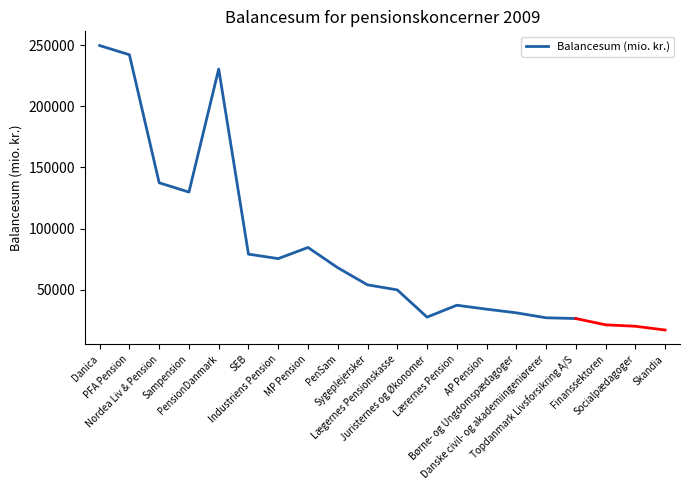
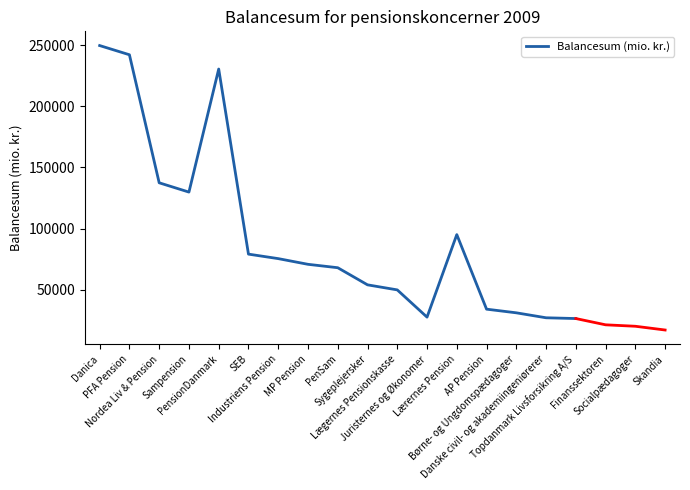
  {
    "Balancesum (mio. kr.)": {
      "Danica": 250000,
      "PFA Pension": 242000,
      "Nordea Liv & Pension": 137000,
      "Sampension": 130000,
      "PensionDanmark": 230000,
      "SEB": 79000,
      "Industriens Pension": 75000,
-     "MP Pension": 85000,
+     "MP Pension": 71000,
      "PenSam": 68000,
      "Sygeplejersker": 54000,
      "Lægernes Pensionskasse": 50000,
      "Juristernes og Økonomer": 28000,
-     "Lærernes Pension": 37000,
+     "Lærernes Pension": 95000,
      "AP Pension": 34000,
      "Børne- og Ungdomspædagoger": 31000,
      "Danske civil- og akademiingeniørerer": 27000
    }
  }
